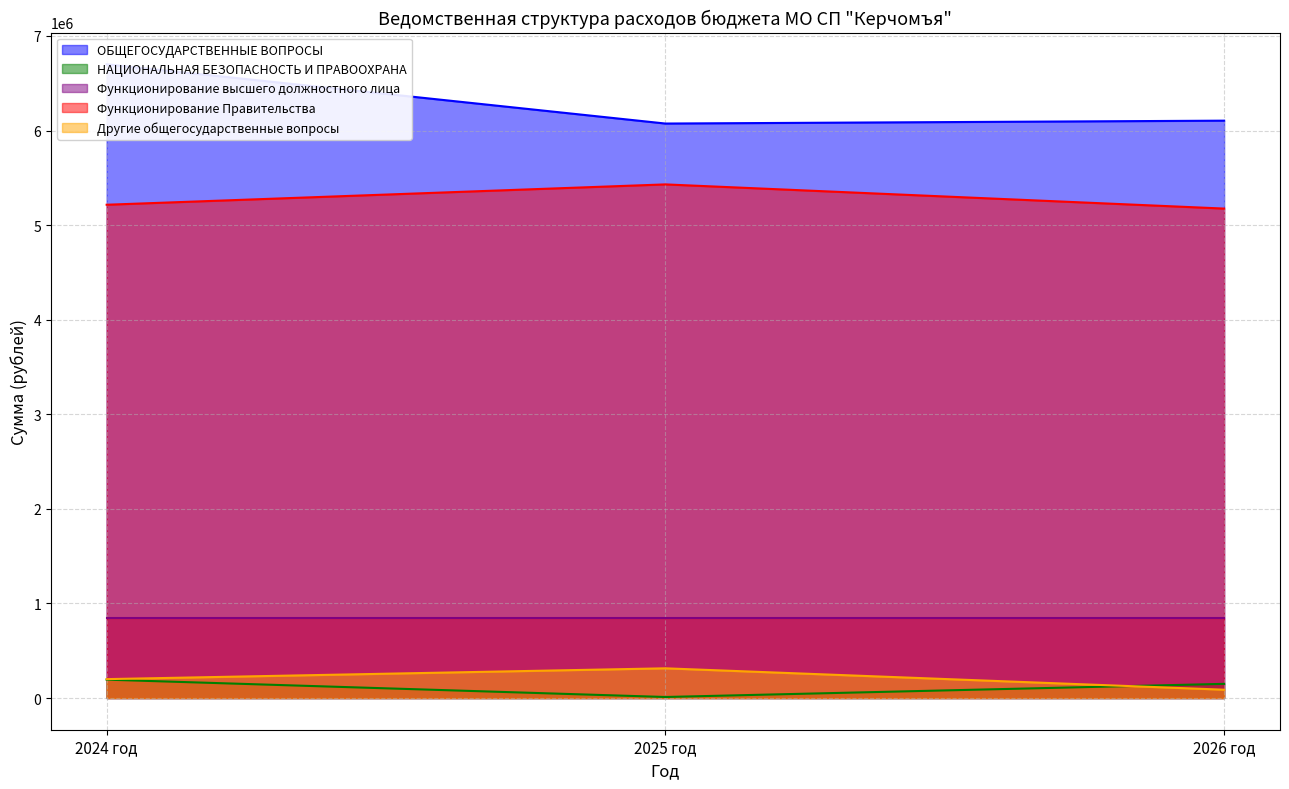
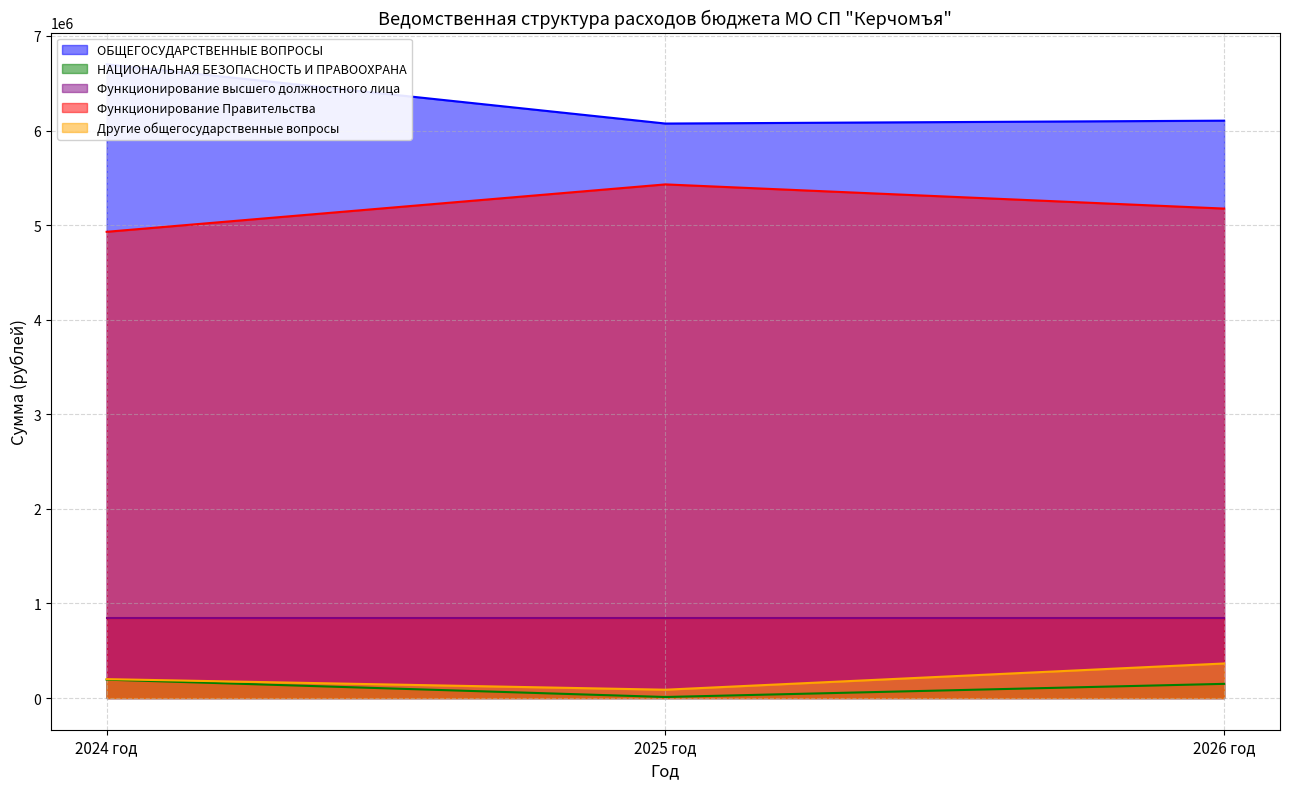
  {
    "ОБЩЕГОСУДАРСТВЕННЫЕ ВОПРОСЫ": {
      "2025 год": 6100000,
      "2026 год": 6100000
    },
    "НАЦИОНАЛЬНАЯ БЕЗОПАСНОСТЬ И ПРАВООХРАНА": {
      "2025 год": 0,
      "2026 год": 200000
    },
    "Функционирование высшего должностного лица": {
      "2024 год": 800000,
      "2025 год": 800000,
      "2026 год": 800000
    },
    "Функционирование Правительства": {
-     "2024 год": 5200000,
+     "2024 год": 4900000,
      "2025 год": 5400000,
      "2026 год": 5200000
    },
    "Другие общегосударственные вопросы": {
-     "2025 год": 300000,
-     "2026 год": 100000
+     "2025 год": 100000,
+     "2026 год": 400000
    }
  }
